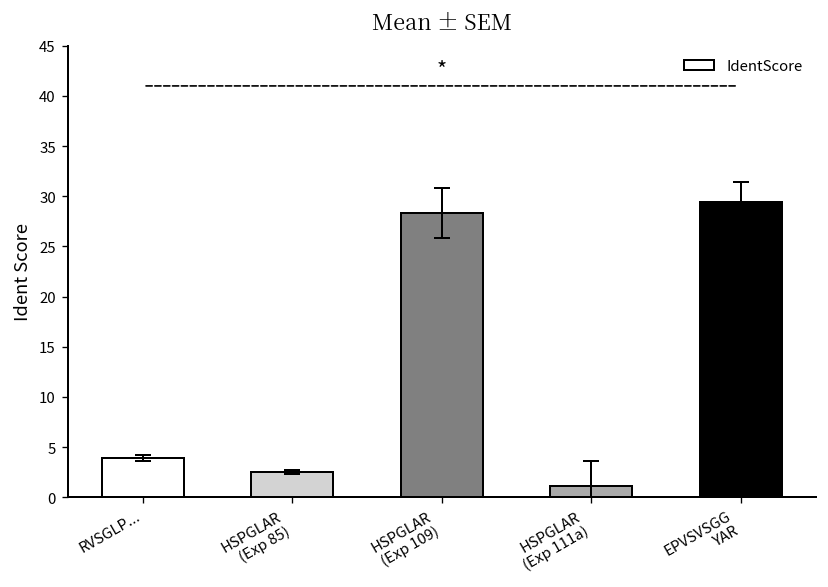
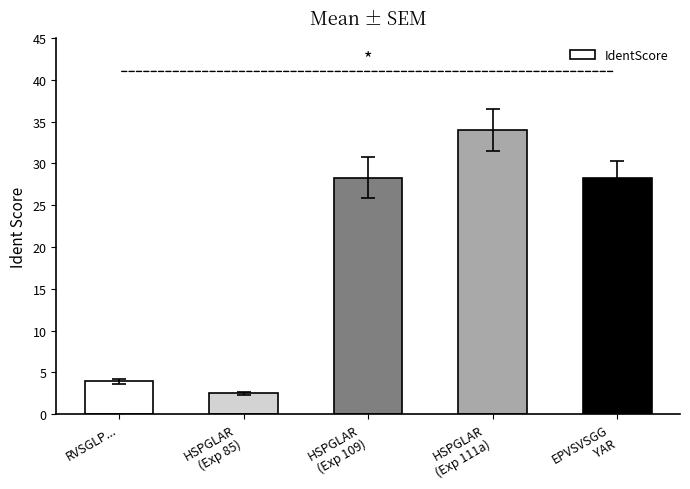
  {
    "IdentScore": {
      "RVSGLP...": 4,
      "HSPGLAR (Exp 85)": 2,
      "HSPGLAR (Exp 109)": 28,
-     "HSPGLAR (Exp 111a)": 1,
-     "EPVSVSGG YAR": 29
+     "HSPGLAR (Exp 111a)": 34,
+     "EPVSVSGG YAR": 28
    }
  }
